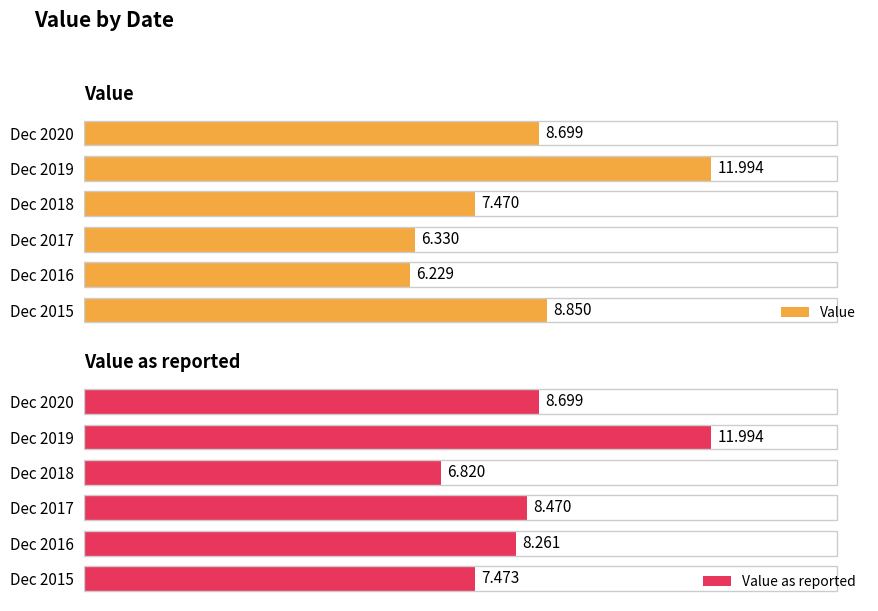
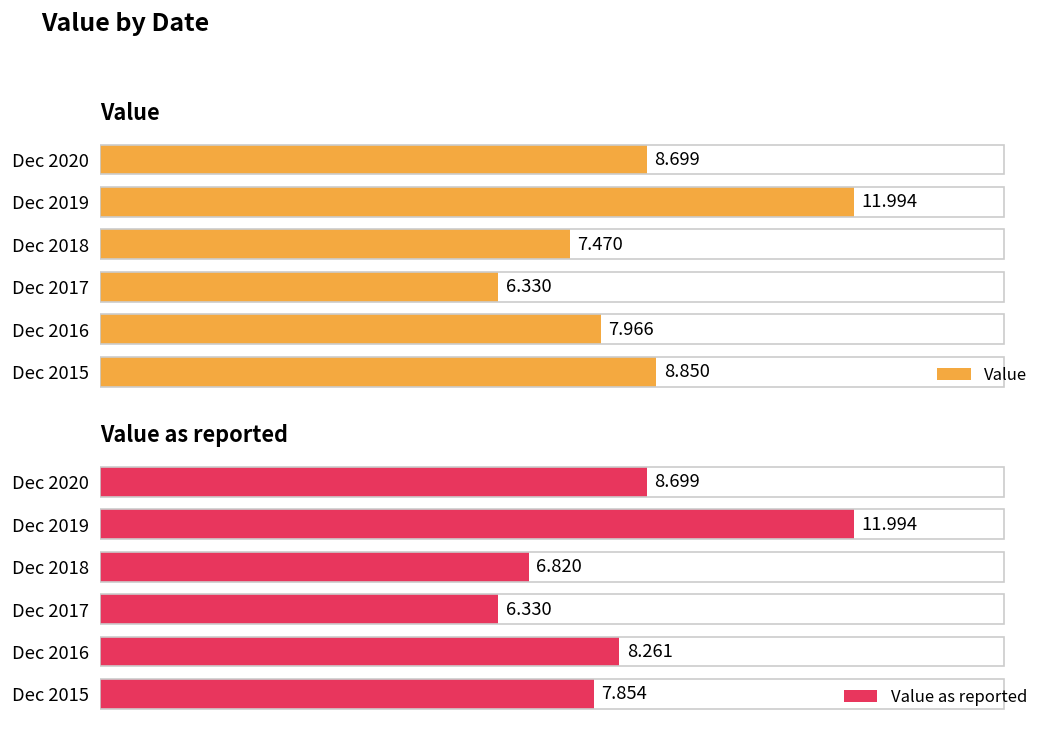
  {
    "Value": {
      "Dec 2020": 8.699,
      "Dec 2019": 11.994,
      "Dec 2018": 7.470,
      "Dec 2017": 6.330,
-     "Dec 2016": 6.229,
+     "Dec 2016": 7.966,
      "Dec 2015": 8.850
    },
    "Value as reported": {
      "Dec 2020": 8.699,
      "Dec 2019": 11.994,
      "Dec 2018": 6.820,
-     "Dec 2017": 8.470,
+     "Dec 2017": 6.330,
      "Dec 2016": 8.261,
-     "Dec 2015": 7.473
+     "Dec 2015": 7.854
    }
  }
